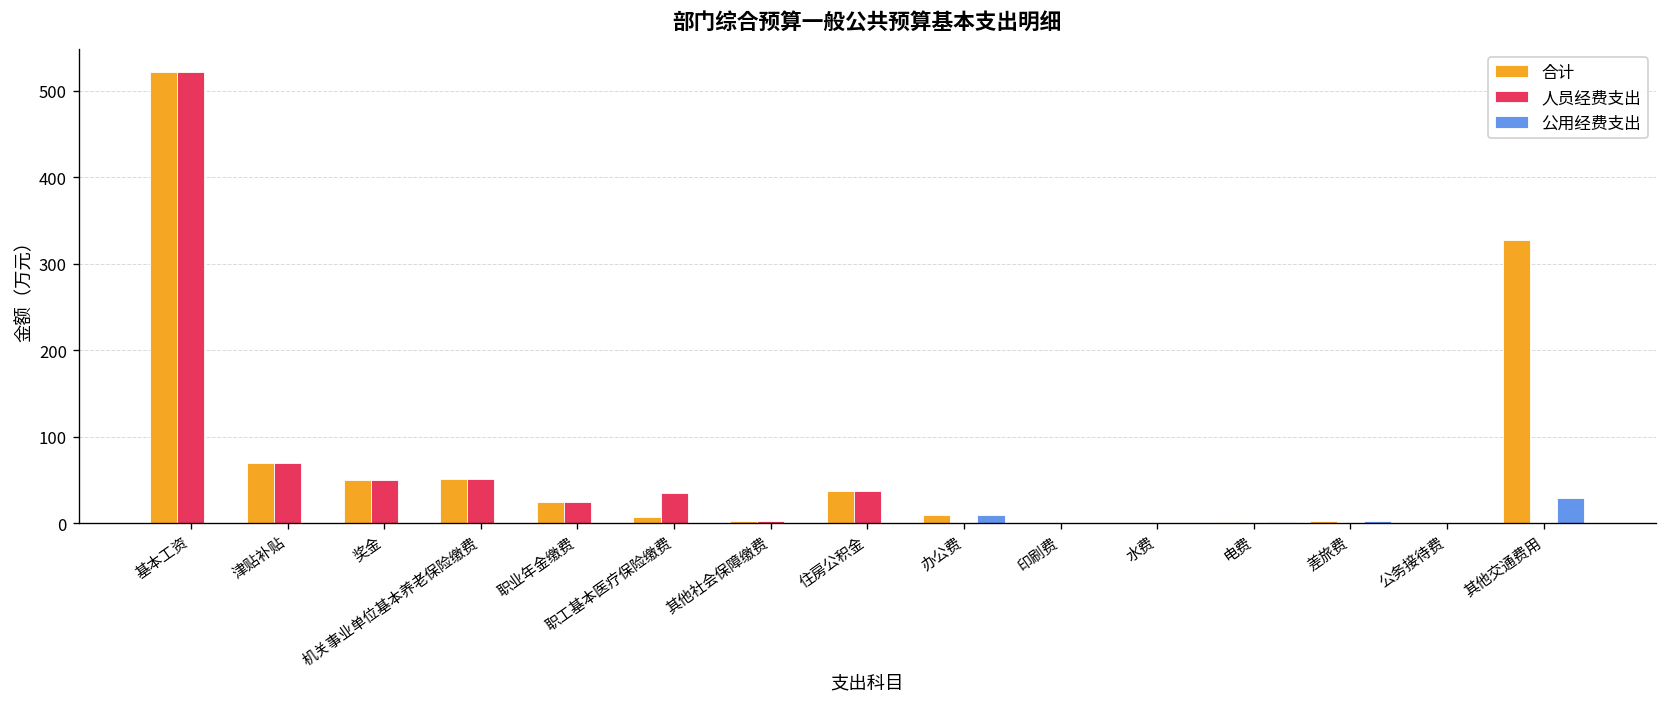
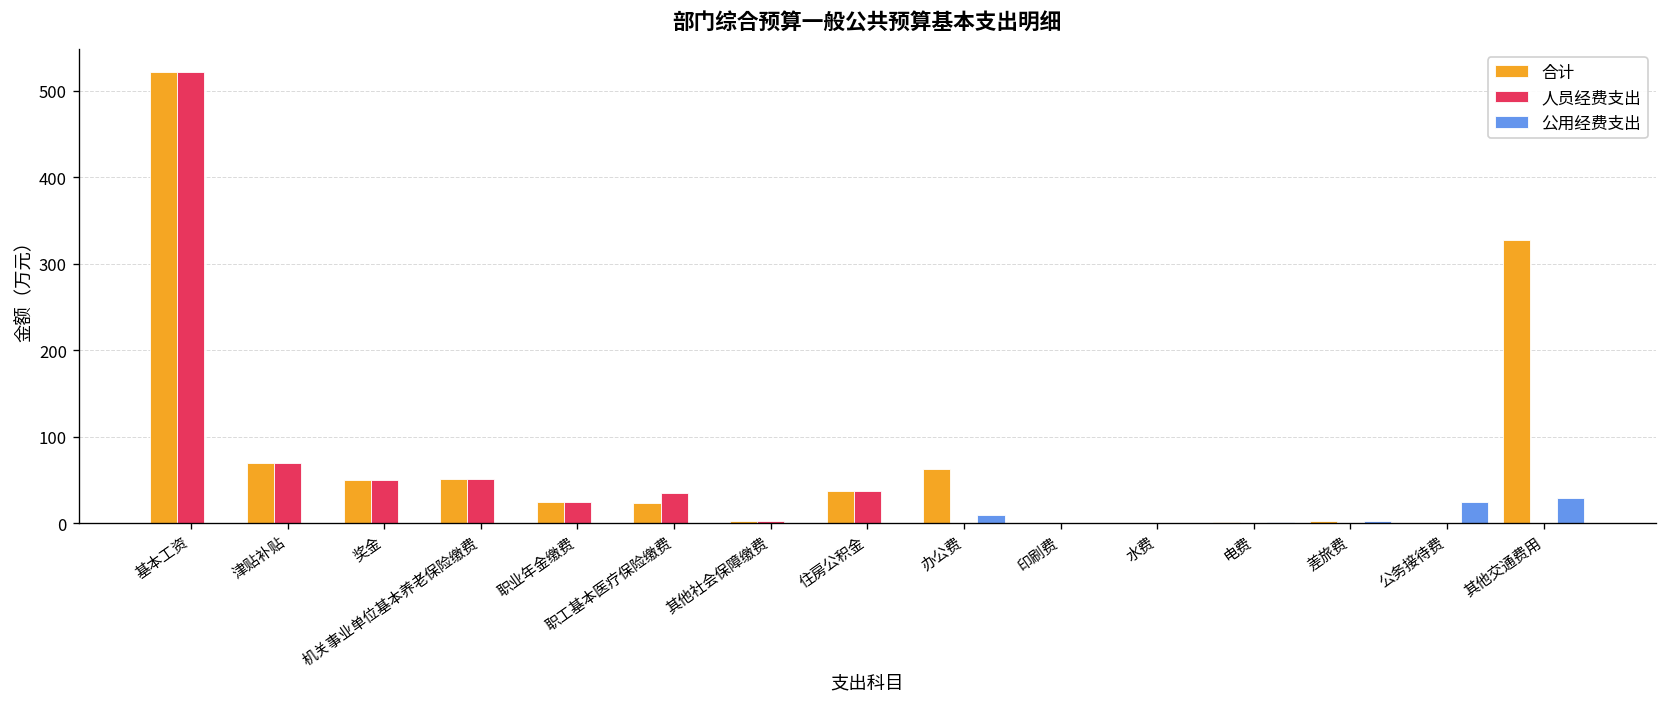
  {
    "合计": {
      "基本工资": 520,
      "津贴补贴": 70,
      "奖金": 50,
      "机关事业单位基本养老保险缴费": 50,
      "职业年金缴费": 20,
-     "职工基本医疗保险缴费": 10,
+     "职工基本医疗保险缴费": 20,
      "住房公积金": 40,
-     "办公费": 10,
+     "办公费": 60,
      "其他交通费用": 330
    },
    "人员经费支出": {
      "基本工资": 520,
      "津贴补贴": 70,
      "奖金": 50,
      "机关事业单位基本养老保险缴费": 50,
      "职业年金缴费": 20,
      "职工基本医疗保险缴费": 30,
      "住房公积金": 40,
      "办公费": 0,
      "印刷费": 0,
      "水费": 0,
      "电费": 0,
      "差旅费": 0,
      "公务接待费": 0,
      "其他交通费用": 0
    },
    "公用经费支出": {
      "基本工资": 0,
      "津贴补贴": 0,
      "奖金": 0,
      "机关事业单位基本养老保险缴费": 0,
      "职业年金缴费": 0,
      "职工基本医疗保险缴费": 0,
      "其他社会保障缴费": 0,
      "住房公积金": 0,
      "办公费": 10,
-     "公务接待费": 0,
+     "公务接待费": 20,
      "其他交通费用": 30
    }
  }
